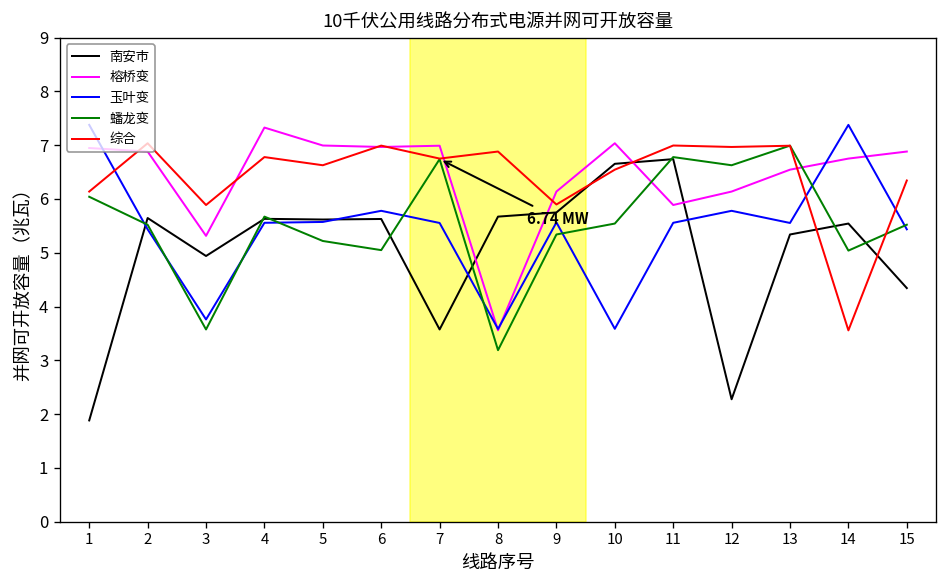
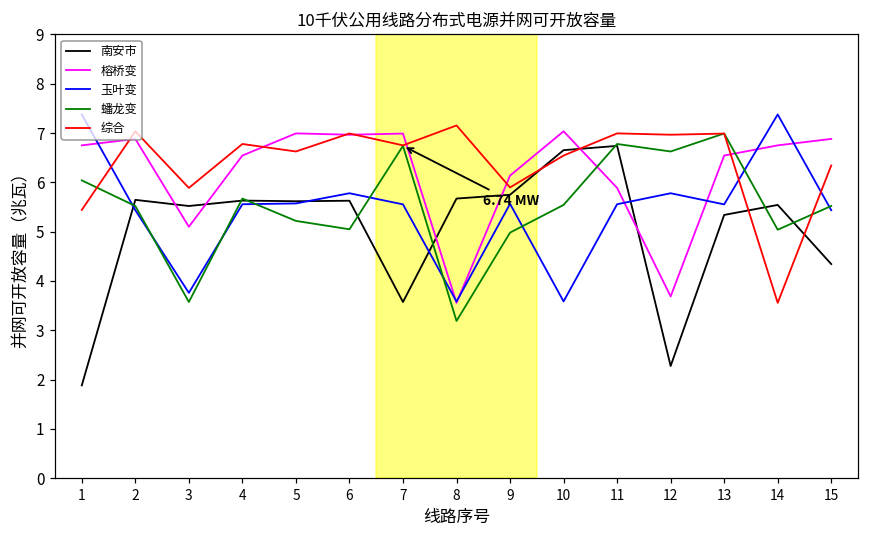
  {
    "南安市": {
      "1": 1.9,
      "2": 5.6,
-     "3": 4.9,
+     "3": 5.5,
      "6": 5.6,
      "7": 3.6,
      "10": 6.7,
      "12": 2.3,
      "13": 5.3,
      "14": 5.5,
      "15": 4.3
    },
    "榕桥变": {
-     "1": 6.9,
+     "1": 6.8,
      "2": 6.9,
-     "3": 5.3,
-     "4": 7.3,
+     "3": 5.1,
+     "4": 6.5,
      "5": 7.0,
      "7": 7.0,
      "10": 7.0,
      "11": 5.9,
-     "12": 6.1,
+     "12": 3.7,
      "13": 6.5,
      "14": 6.8,
      "15": 6.9
    },
    "玉叶变": {
      "2": 5.4,
      "3": 3.8,
      "4": 5.6,
      "6": 5.8,
      "7": 5.6,
      "10": 3.6,
      "11": 5.6,
      "12": 5.8,
      "13": 5.6,
      "14": 7.4,
      "15": 5.4
    },
    "蟠龙变": {
      "1": 6.0,
      "2": 5.5,
      "3": 3.6,
      "5": 5.2,
      "6": 5.0,
      "8": 3.2,
-     "9": 5.3,
+     "9": 5.0,
      "10": 5.5,
      "12": 6.6,
      "14": 5.0,
      "15": 5.5
    },
    "综合": {
-     "1": 6.1,
+     "1": 5.4,
      "3": 5.9,
      "4": 6.8,
      "5": 6.6,
-     "8": 6.9,
+     "8": 7.2,
      "10": 6.5,
      "11": 7.0,
      "12": 7.0,
      "14": 3.6,
      "15": 6.3
    }
  }
